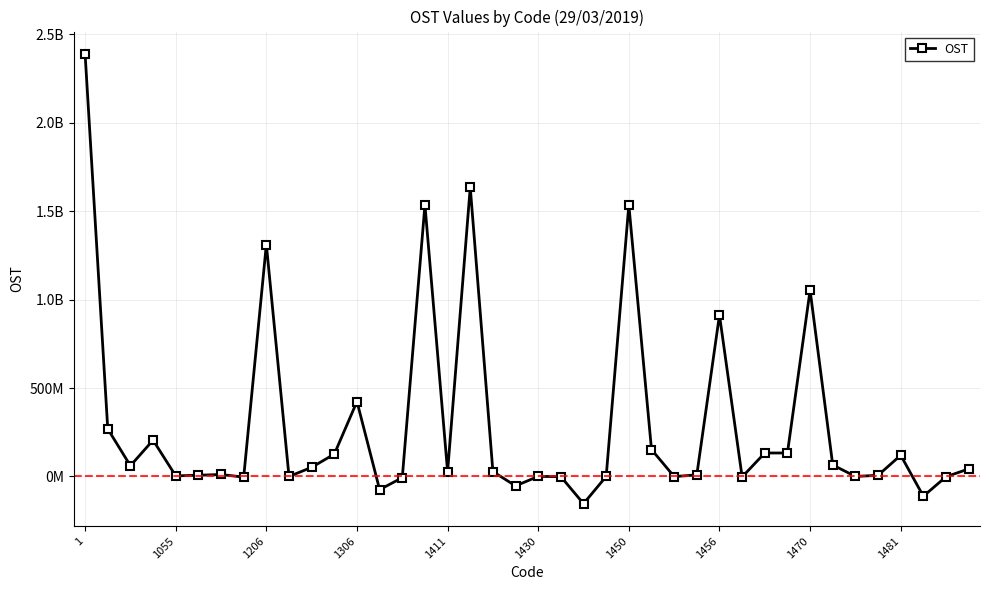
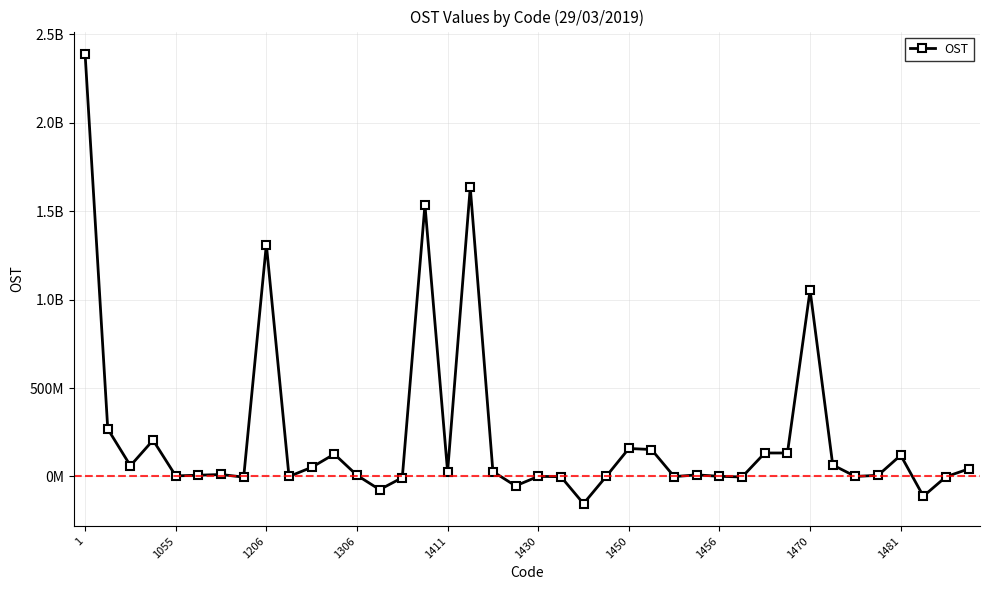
  {
    "1": 2390000000,
    "1055": 0,
    "1206": 1310000000,
-   "1306": 420000000,
+   "1306": 10000000,
    "1411": 30000000,
    "1430": 0,
-   "1450": 1540000000,
-   "1456": 910000000,
+   "1450": 160000000,
+   "1456": 0,
    "1470": 1050000000,
    "1481": 120000000
  }
